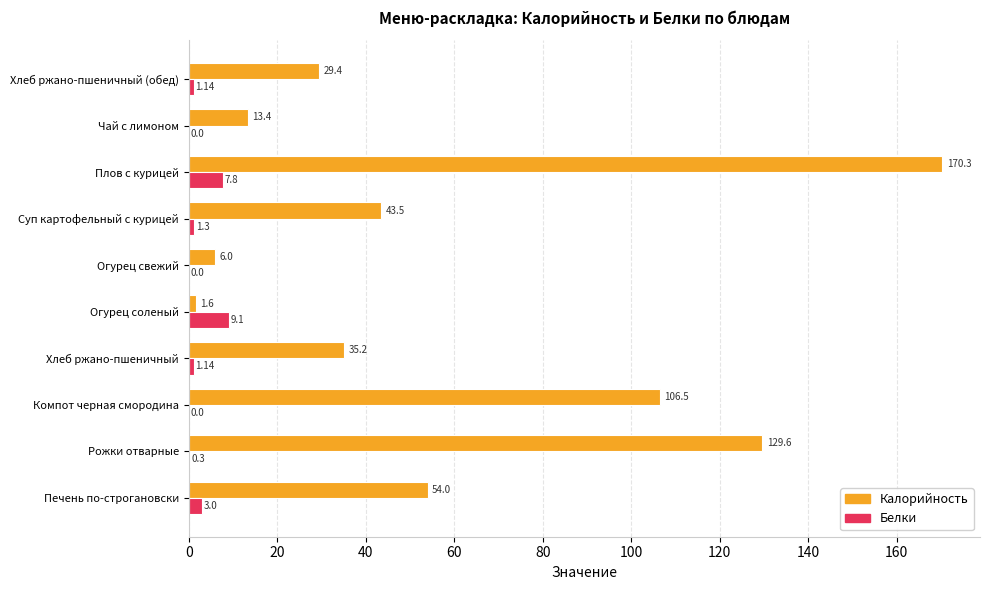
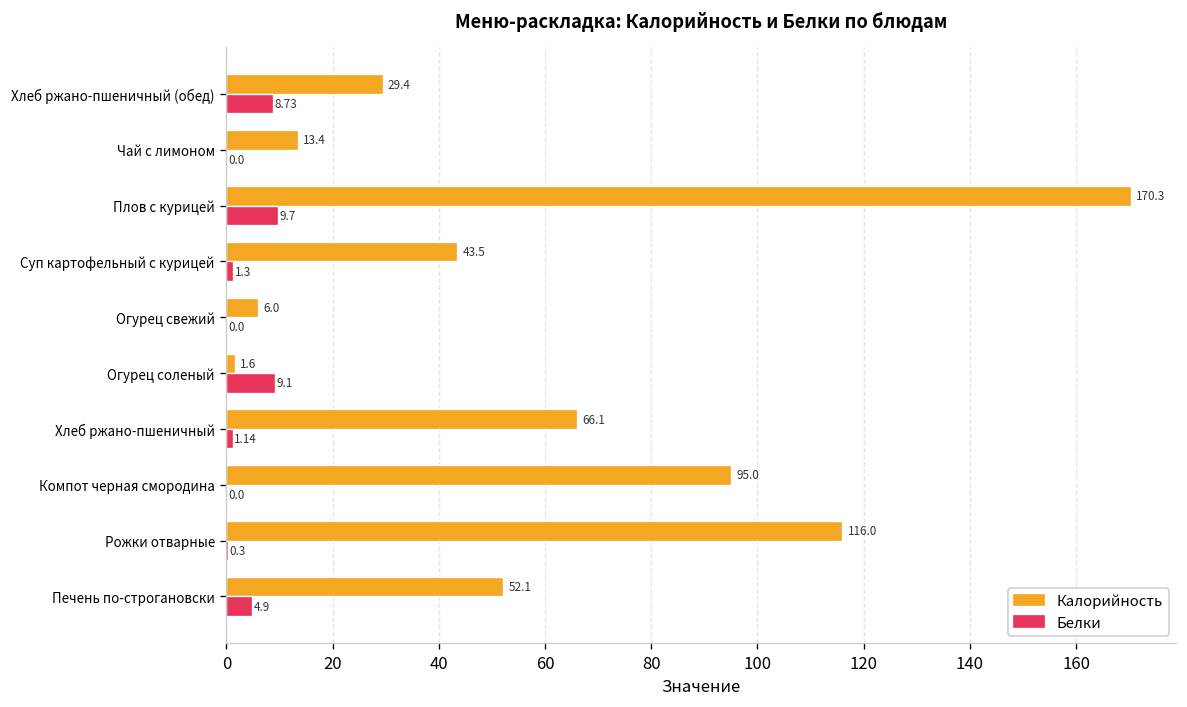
  {
    "Калорийность": {
      "Хлеб ржано-пшеничный (обед)": 29.4,
      "Чай с лимоном": 13.4,
      "Плов с курицей": 170.3,
      "Суп картофельный с курицей": 43.5,
      "Огурец свежий": 6.0,
      "Огурец соленый": 1.6,
-     "Хлеб ржано-пшеничный": 35.2,
-     "Компот черная смородина": 106.5,
-     "Рожки отварные": 129.6,
-     "Печень по-строгановски": 54.0
+     "Хлеб ржано-пшеничный": 66.1,
+     "Компот черная смородина": 95.0,
+     "Рожки отварные": 116.0,
+     "Печень по-строгановски": 52.1
    },
    "Белки": {
-     "Хлеб ржано-пшеничный (обед)": 1.14,
+     "Хлеб ржано-пшеничный (обед)": 8.73,
      "Чай с лимоном": 0.0,
-     "Плов с курицей": 7.8,
+     "Плов с курицей": 9.7,
      "Суп картофельный с курицей": 1.3,
      "Огурец свежий": 0.0,
      "Огурец соленый": 9.1,
      "Хлеб ржано-пшеничный": 1.14,
      "Компот черная смородина": 0.0,
      "Рожки отварные": 0.3,
-     "Печень по-строгановски": 3.0
+     "Печень по-строгановски": 4.9
    }
  }
